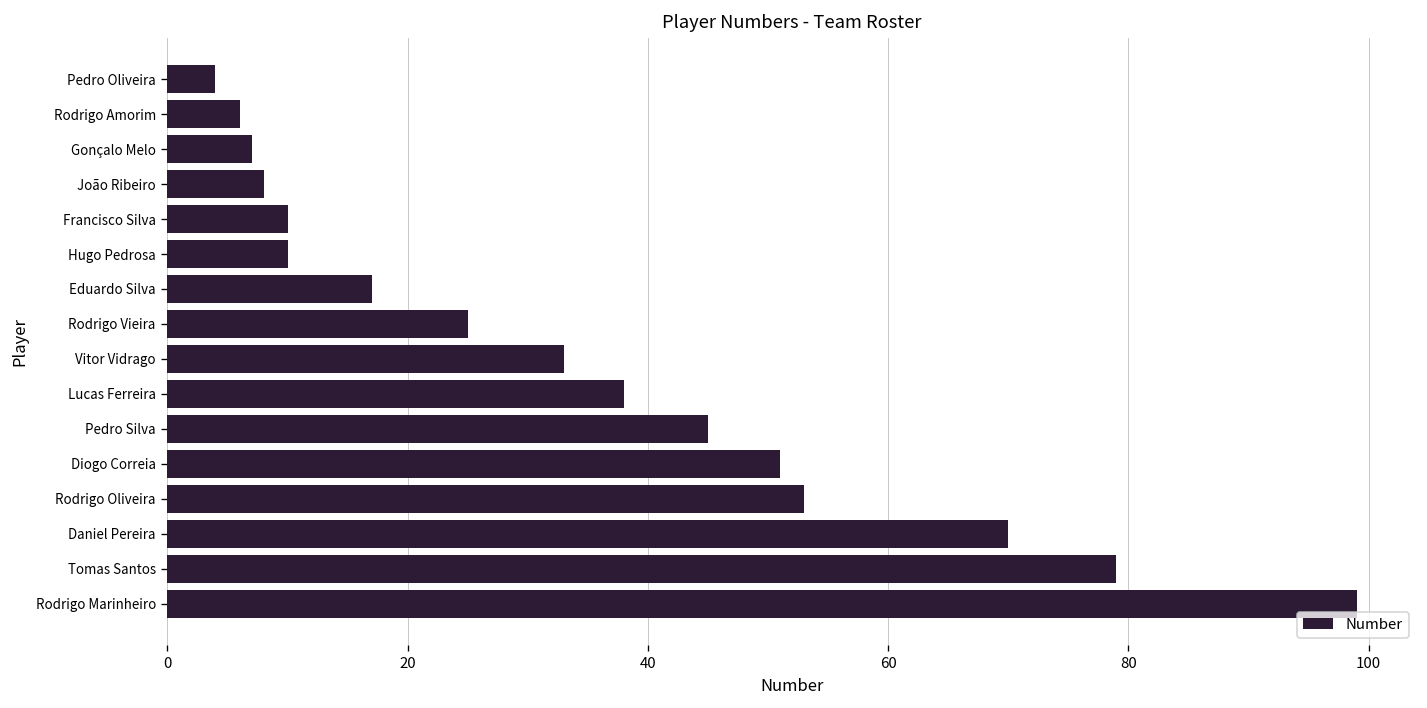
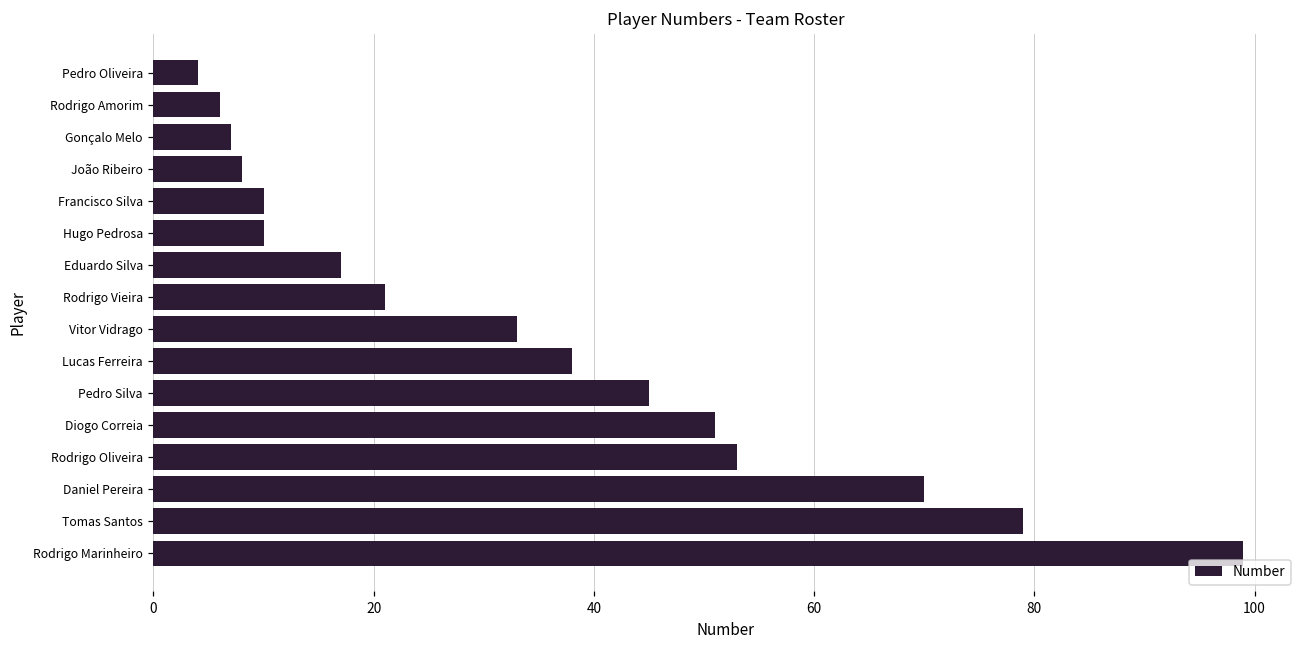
  {
    "Pedro Oliveira": 4,
    "Rodrigo Amorim": 6,
    "Gonçalo Melo": 7,
    "João Ribeiro": 8,
    "Francisco Silva": 10,
    "Hugo Pedrosa": 10,
    "Eduardo Silva": 17,
-   "Rodrigo Vieira": 25,
+   "Rodrigo Vieira": 21,
    "Vitor Vidrago": 33,
    "Lucas Ferreira": 38,
    "Pedro Silva": 45,
    "Diogo Correia": 51,
    "Rodrigo Oliveira": 53,
    "Daniel Pereira": 70,
    "Tomas Santos": 79,
    "Rodrigo Marinheiro": 99
  }
